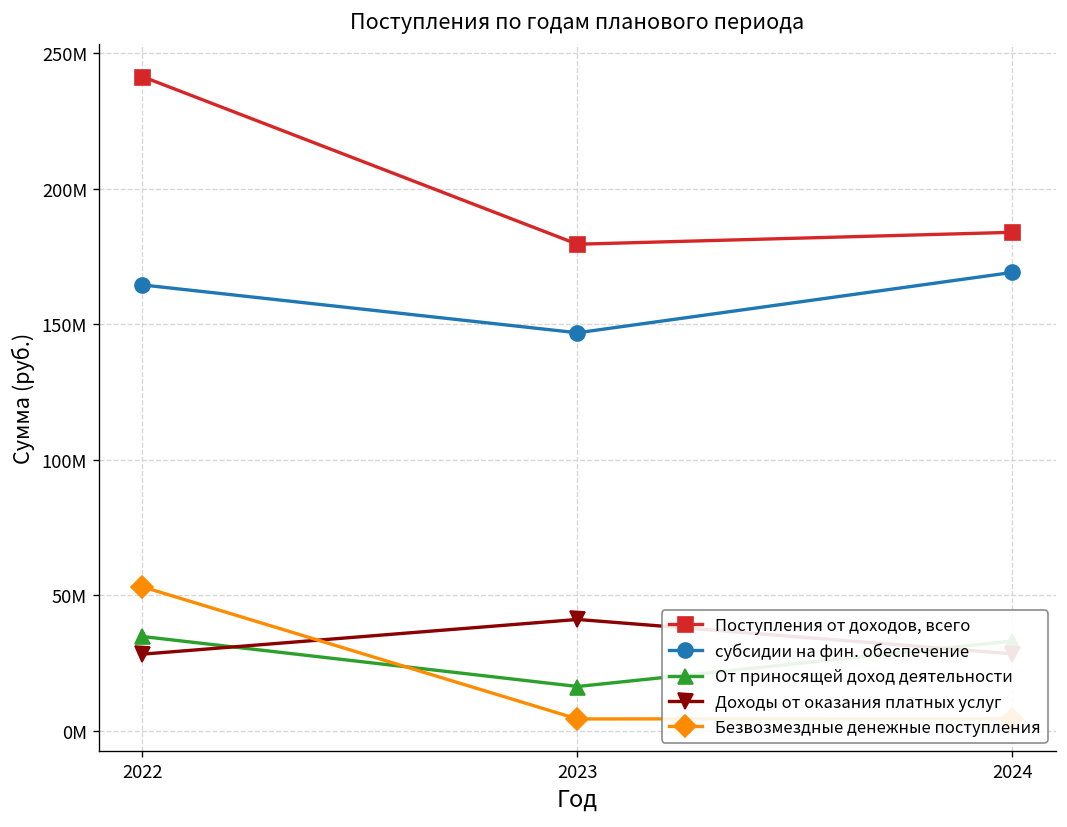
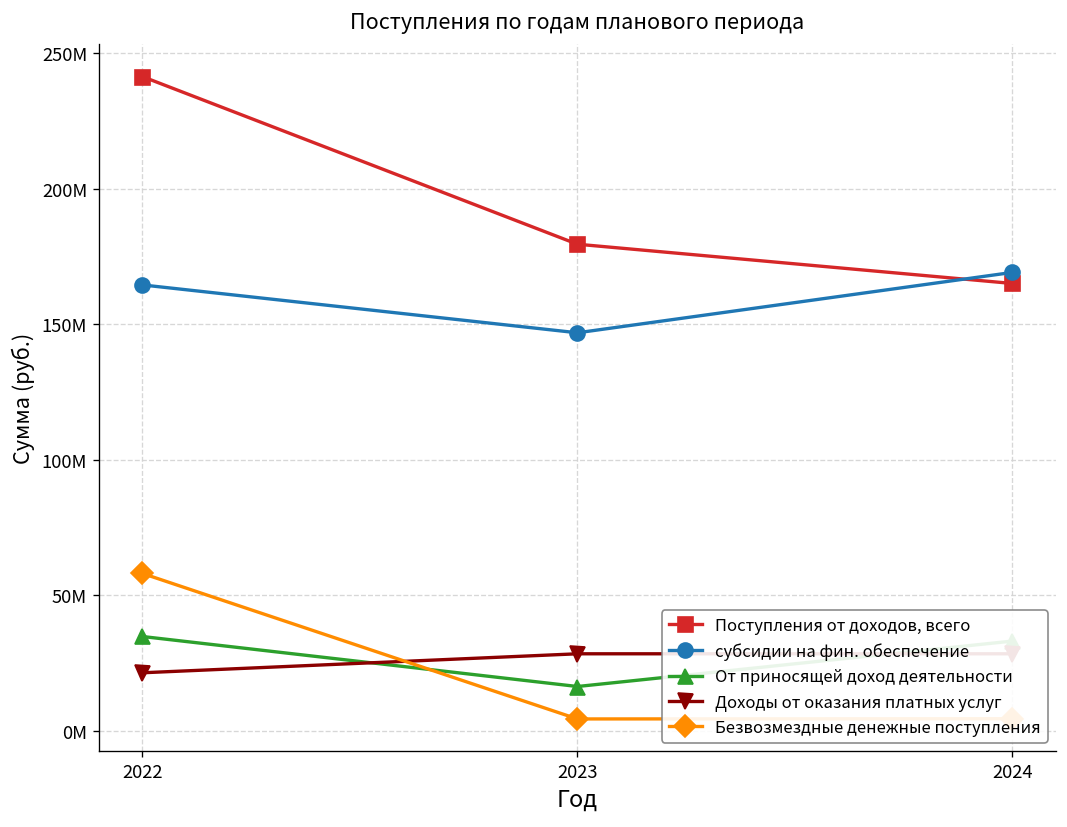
  {
    "Поступления от доходов, всего": {
      "2022": 241000000,
      "2023": 180000000,
-     "2024": 184000000
+     "2024": 165000000
    },
    "субсидии на фин. обеспечение": {
      "2022": 165000000,
      "2023": 147000000,
      "2024": 169000000
    },
    "От приносящей доход деятельности": {
      "2022": 35000000,
      "2023": 16000000
    },
    "Доходы от оказания платных услуг": {
-     "2022": 28000000,
-     "2023": 41000000
+     "2022": 21000000,
+     "2023": 28000000
    },
    "Безвозмездные денежные поступления": {
-     "2022": 53000000,
+     "2022": 58000000,
      "2023": 4000000
    }
  }
